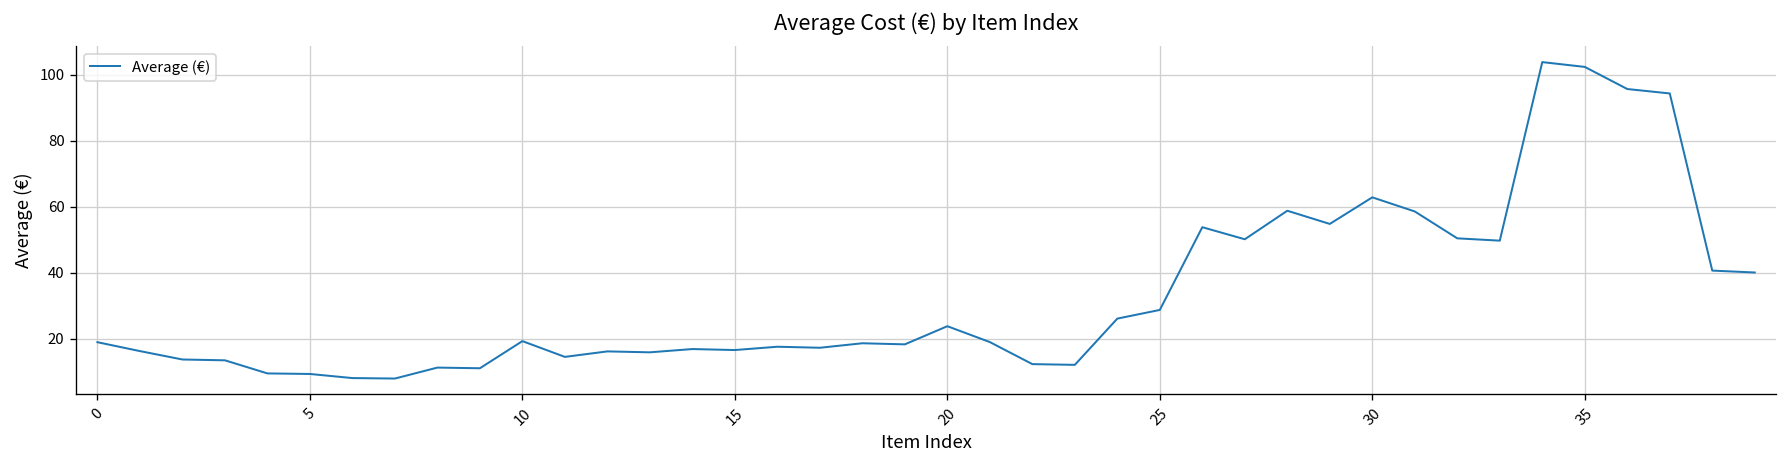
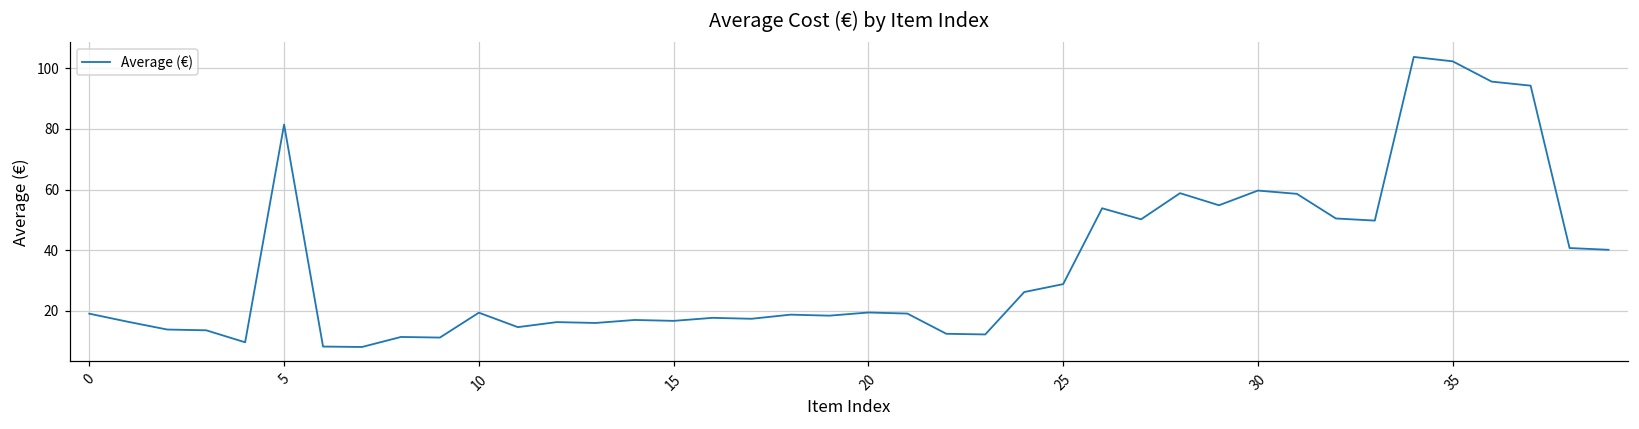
  {
    "0": 19,
-   "5": 9,
+   "5": 81,
    "10": 19,
    "15": 17,
-   "20": 24,
+   "20": 19,
    "25": 29,
-   "30": 63,
+   "30": 60,
    "35": 102
  }
